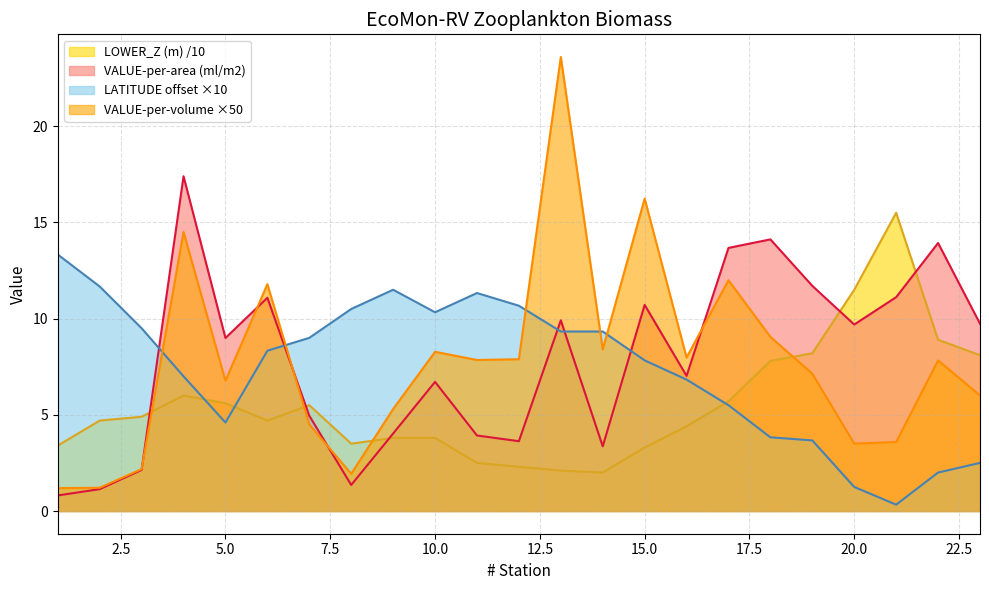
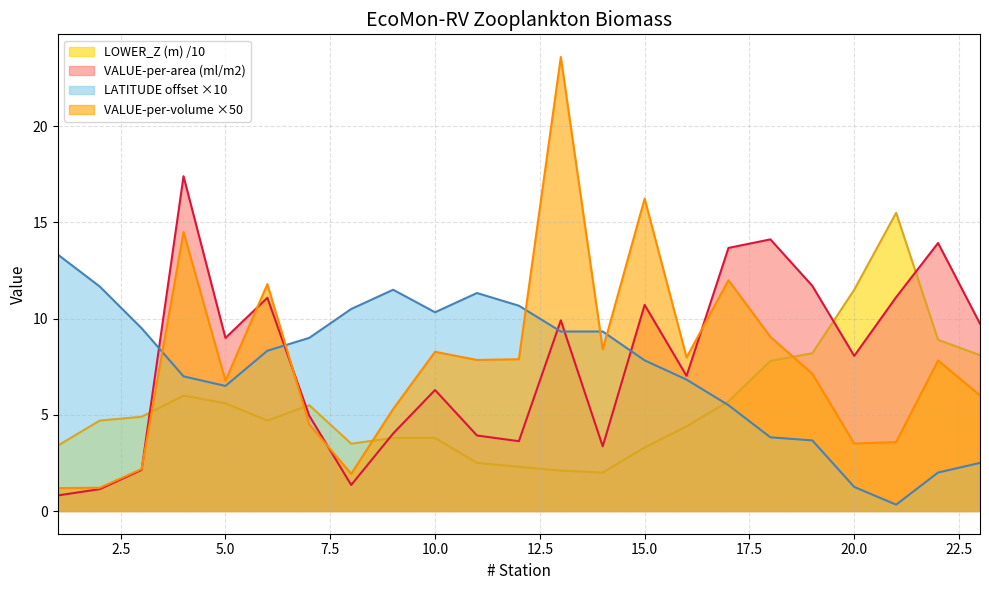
  {
    "VALUE-per-area (ml/m2)": {
      "5.0": 9.0,
-     "10.0": 6.7,
+     "10.0": 6.3,
      "15.0": 10.7,
-     "20.0": 9.7
+     "20.0": 8.1
    },
    "LATITUDE offset ×10": {
-     "5.0": 4.6,
+     "5.0": 6.5,
      "10.0": 10.3,
      "15.0": 7.8,
      "20.0": 1.3
    }
  }
